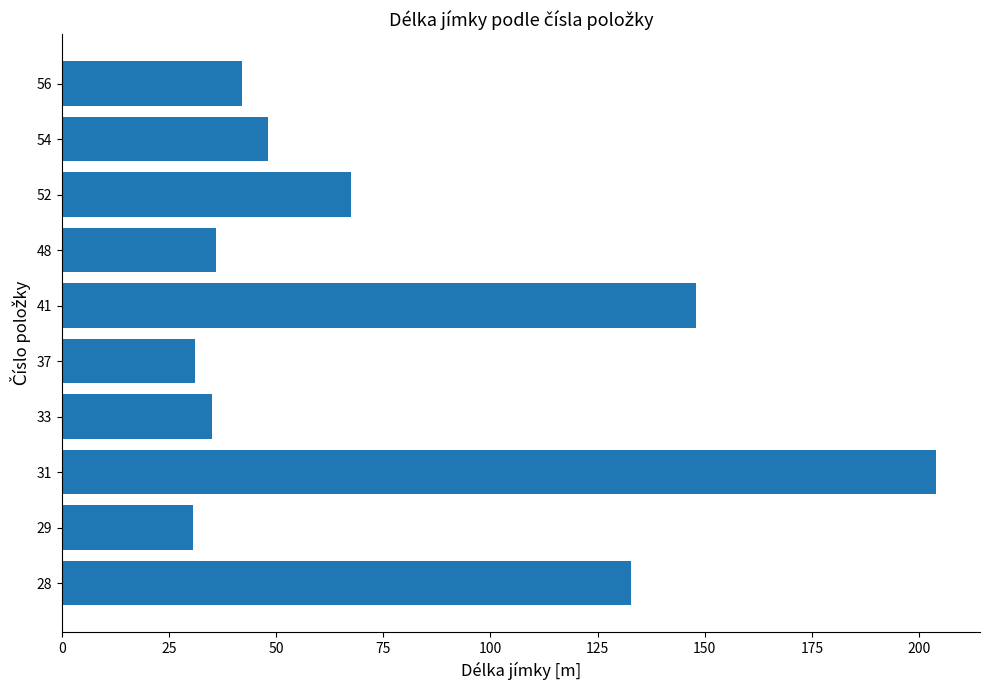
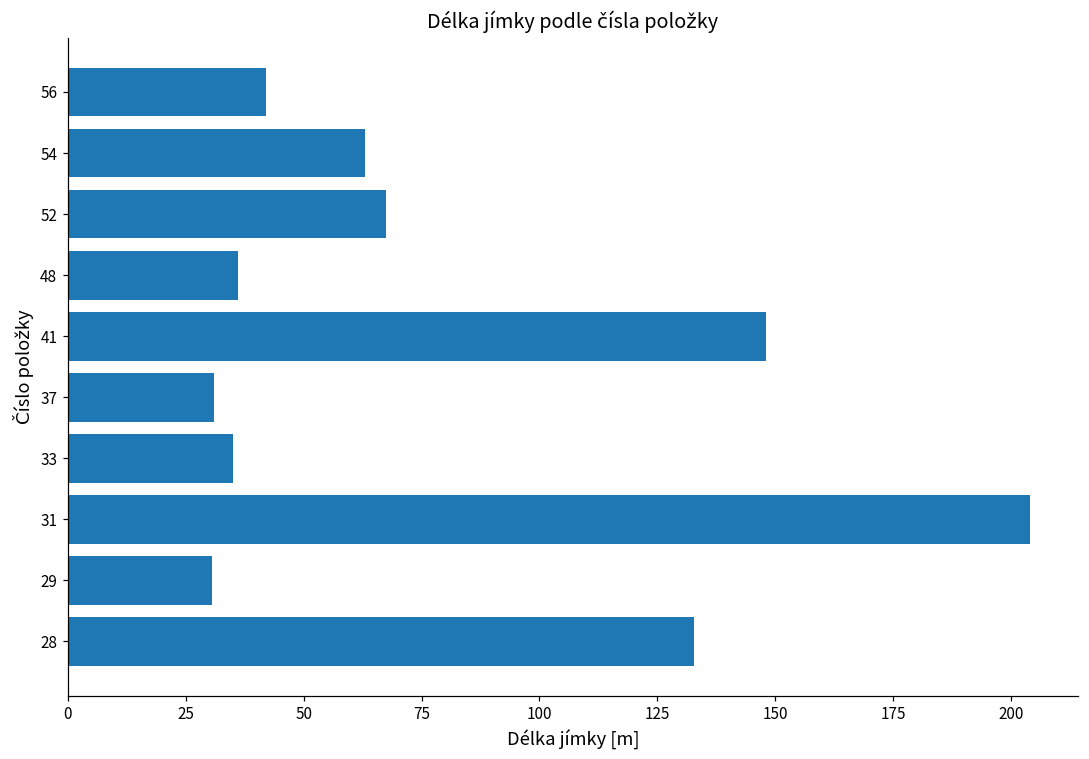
  {
    "56": 42,
-   "54": 48,
+   "54": 63,
    "52": 68,
    "48": 36,
    "41": 148,
    "37": 31,
    "33": 35,
    "31": 204,
    "29": 31,
    "28": 133
  }
